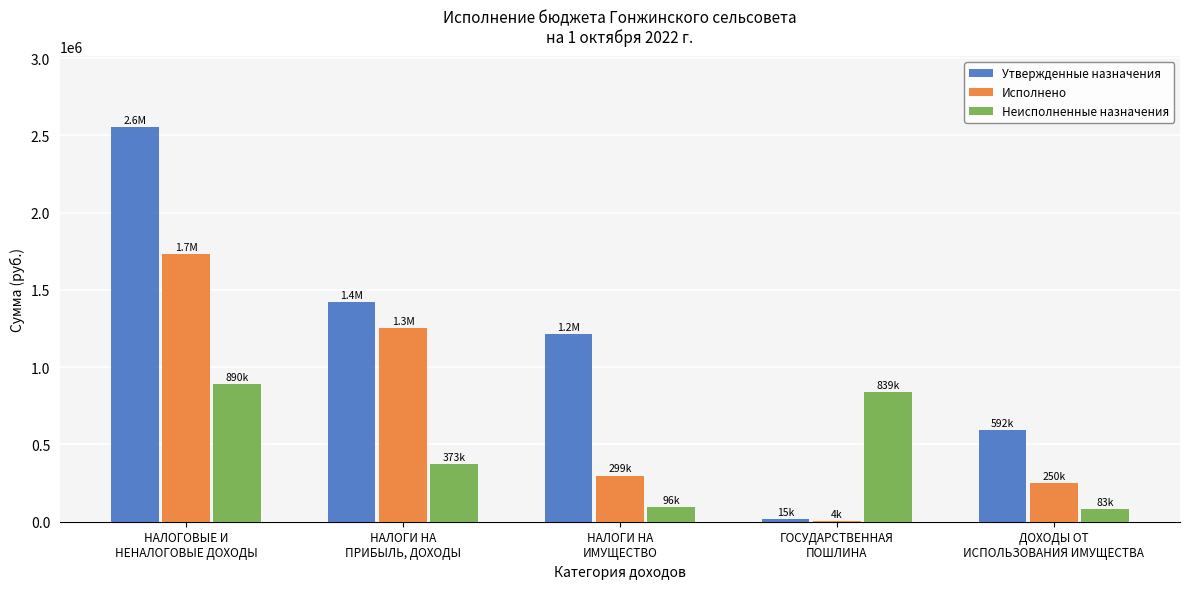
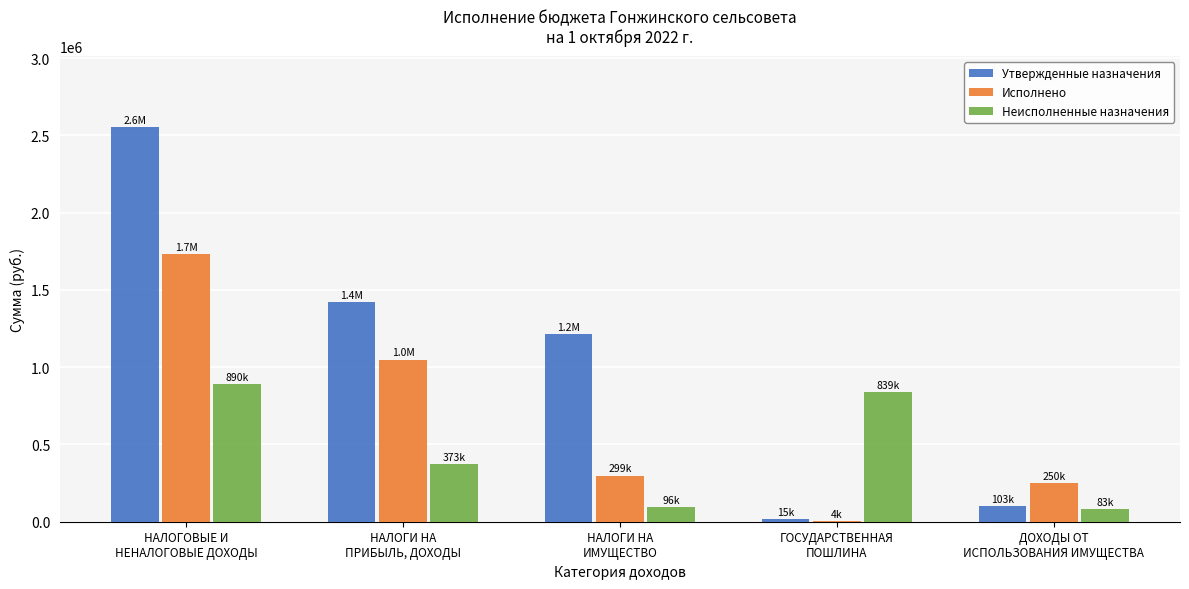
  {
    "Утвержденные назначения": {
      "НАЛОГОВЫЕ И НЕНАЛОГОВЫЕ ДОХОДЫ": "2.6M",
      "НАЛОГИ НА ПРИБЫЛЬ, ДОХОДЫ": "1.4M",
      "НАЛОГИ НА ИМУЩЕСТВО": "1.2M",
      "ГОСУДАРСТВЕННАЯ ПОШЛИНА": "15k",
-     "ДОХОДЫ ОТ ИСПОЛЬЗОВАНИЯ ИМУЩЕСТВА": "592k"
+     "ДОХОДЫ ОТ ИСПОЛЬЗОВАНИЯ ИМУЩЕСТВА": "103k"
    },
    "Исполнено": {
      "НАЛОГОВЫЕ И НЕНАЛОГОВЫЕ ДОХОДЫ": "1.7M",
-     "НАЛОГИ НА ПРИБЫЛЬ, ДОХОДЫ": "1.3M",
+     "НАЛОГИ НА ПРИБЫЛЬ, ДОХОДЫ": "1.0M",
      "НАЛОГИ НА ИМУЩЕСТВО": "299k",
      "ГОСУДАРСТВЕННАЯ ПОШЛИНА": "4k",
      "ДОХОДЫ ОТ ИСПОЛЬЗОВАНИЯ ИМУЩЕСТВА": "250k"
    },
    "Неисполненные назначения": {
      "НАЛОГОВЫЕ И НЕНАЛОГОВЫЕ ДОХОДЫ": "890k",
      "НАЛОГИ НА ПРИБЫЛЬ, ДОХОДЫ": "373k",
      "НАЛОГИ НА ИМУЩЕСТВО": "96k",
      "ГОСУДАРСТВЕННАЯ ПОШЛИНА": "839k",
      "ДОХОДЫ ОТ ИСПОЛЬЗОВАНИЯ ИМУЩЕСТВА": "83k"
    }
  }
